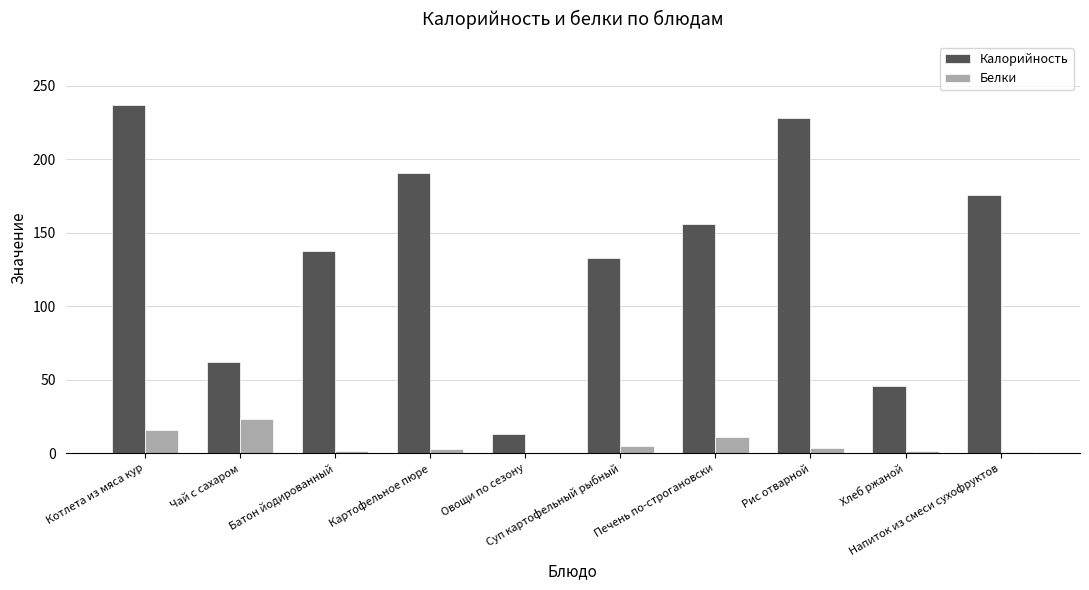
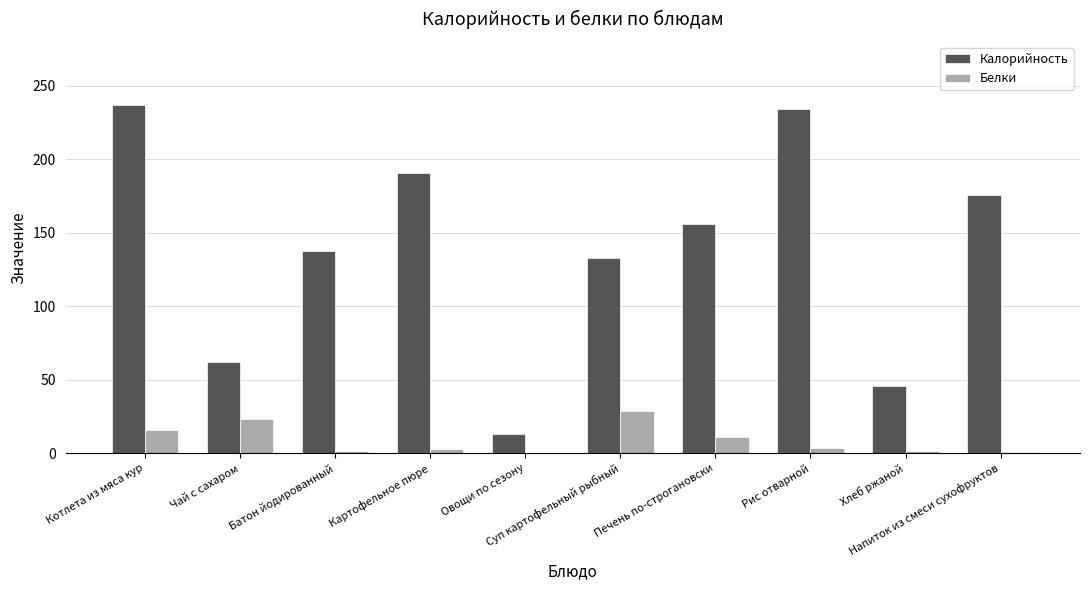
  {
    "Калорийность": {
      "Котлета из мяса кур": 237,
      "Чай с сахаром": 62,
      "Батон йодированный": 138,
      "Картофельное пюре": 191,
      "Овощи по сезону": 13,
      "Суп картофельный рыбный": 133,
      "Печень по-строгановски": 156,
-     "Рис отварной": 228,
+     "Рис отварной": 234,
      "Хлеб ржаной": 46,
      "Напиток из смеси сухофруктов": 176
    },
    "Белки": {
      "Котлета из мяса кур": 16,
      "Чай с сахаром": 24,
      "Картофельное пюре": 3,
-     "Суп картофельный рыбный": 5,
+     "Суп картофельный рыбный": 29,
      "Печень по-строгановски": 11,
      "Рис отварной": 4
    }
  }
